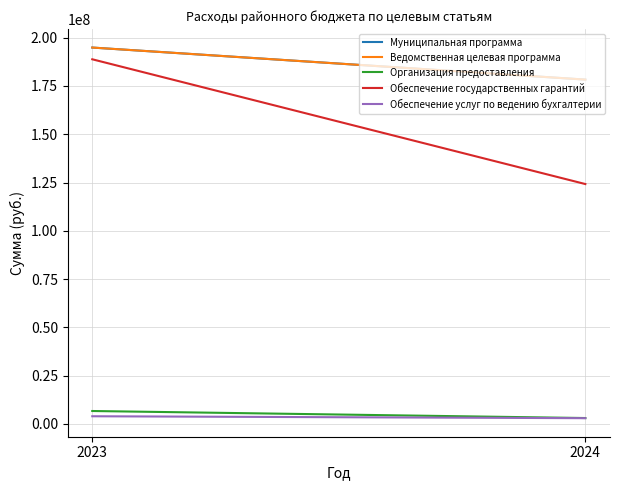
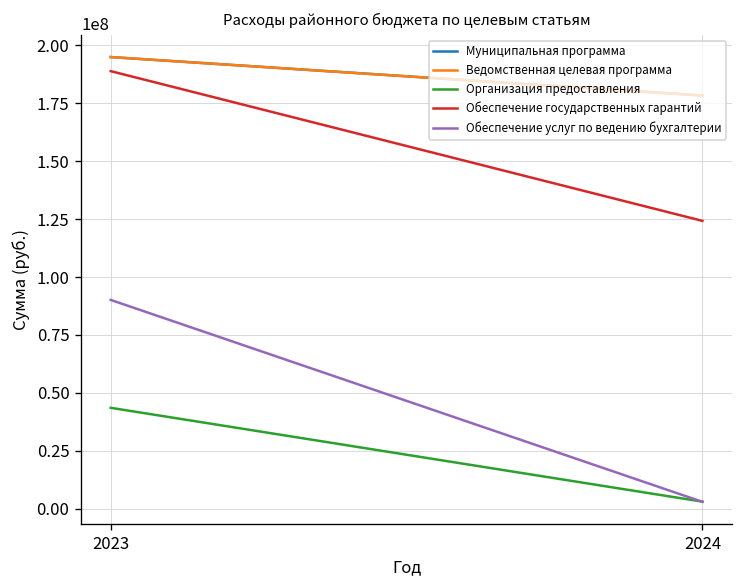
  {
    "Ведомственная целевая программа": {
      "2023": 195000000
    },
    "Организация предоставления": {
-     "2023": 7000000
+     "2023": 44000000
    },
    "Обеспечение государственных гарантий": {
      "2023": 189000000,
      "2024": 124000000
    },
    "Обеспечение услуг по ведению бухгалтерии": {
-     "2023": 4000000
+     "2023": 90000000
    }
  }
